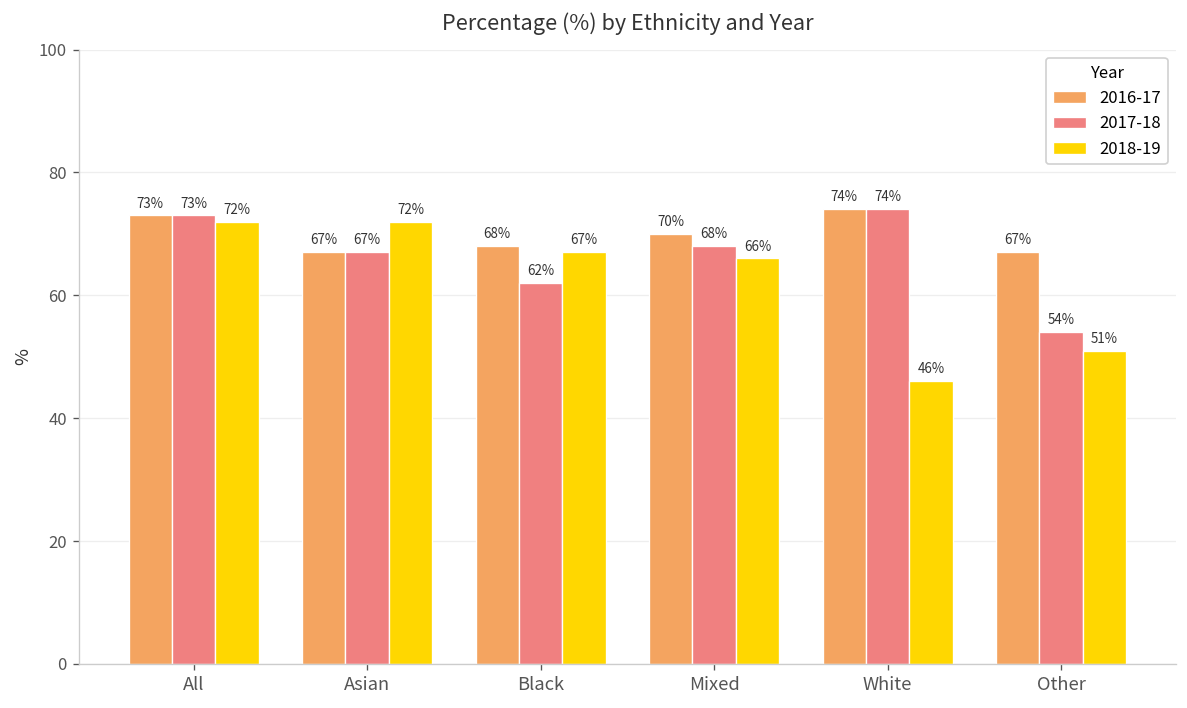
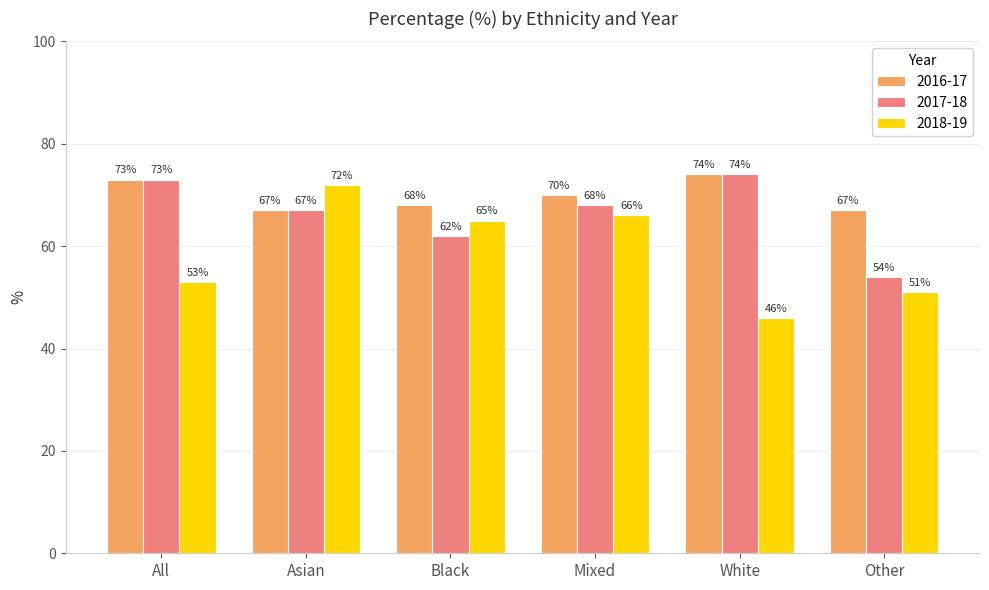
  {
    "2018-19": {
-     "All": "72%",
+     "All": "53%",
      "Asian": "72%",
-     "Black": "67%",
+     "Black": "65%",
      "Mixed": "66%",
      "White": "46%",
      "Other": "51%"
    }
  }
